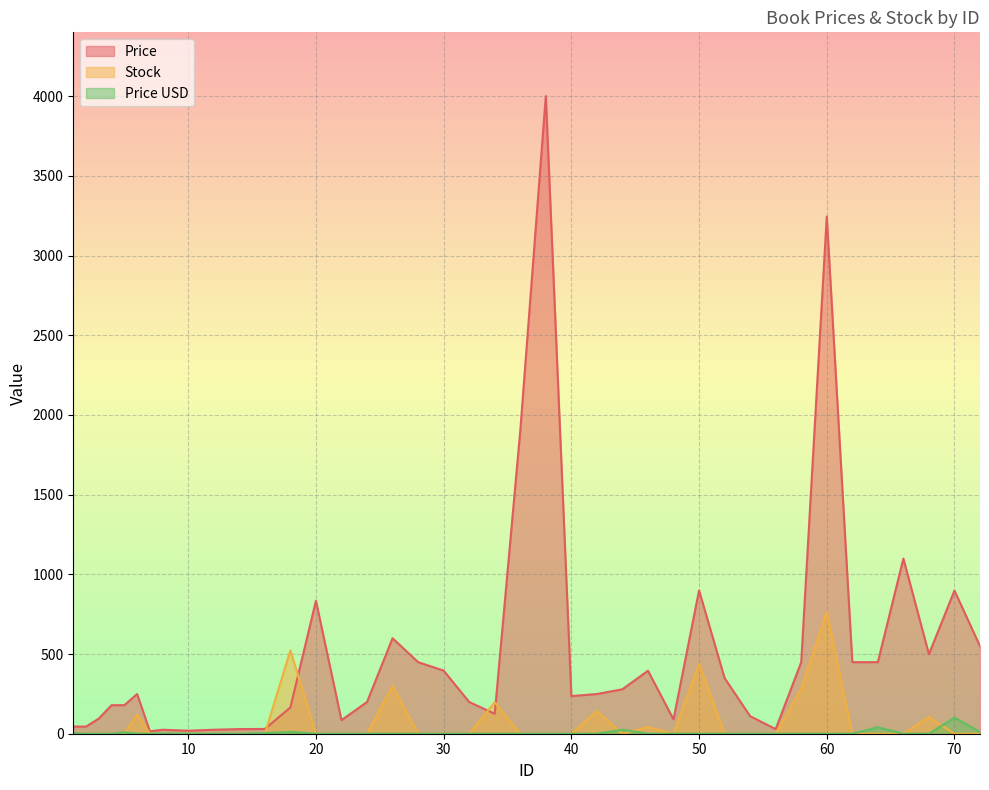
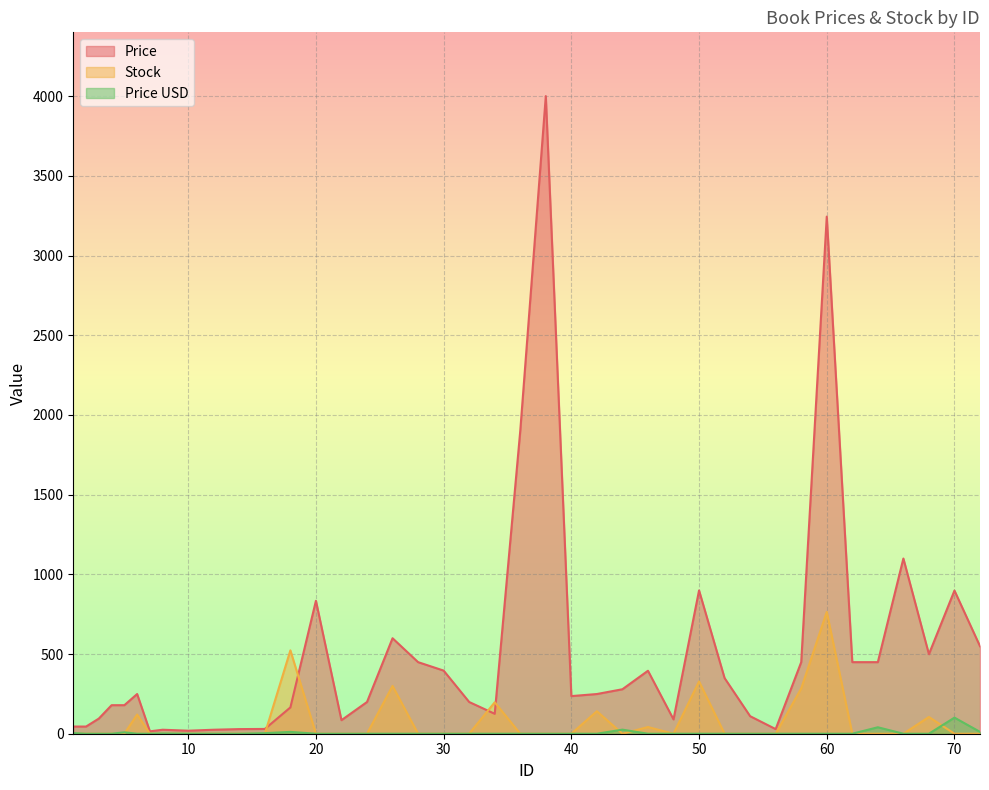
  {
    "Price": {
      "10": 20,
      "20": 830,
      "30": 400,
      "40": 240,
      "50": 900,
      "60": 3240,
      "70": 900
    },
    "Stock": {
-     "50": 440,
+     "50": 330,
      "60": 760,
      "70": 0
    },
    "Price USD": {
      "50": 0,
      "60": 0,
      "70": 100
    }
  }
